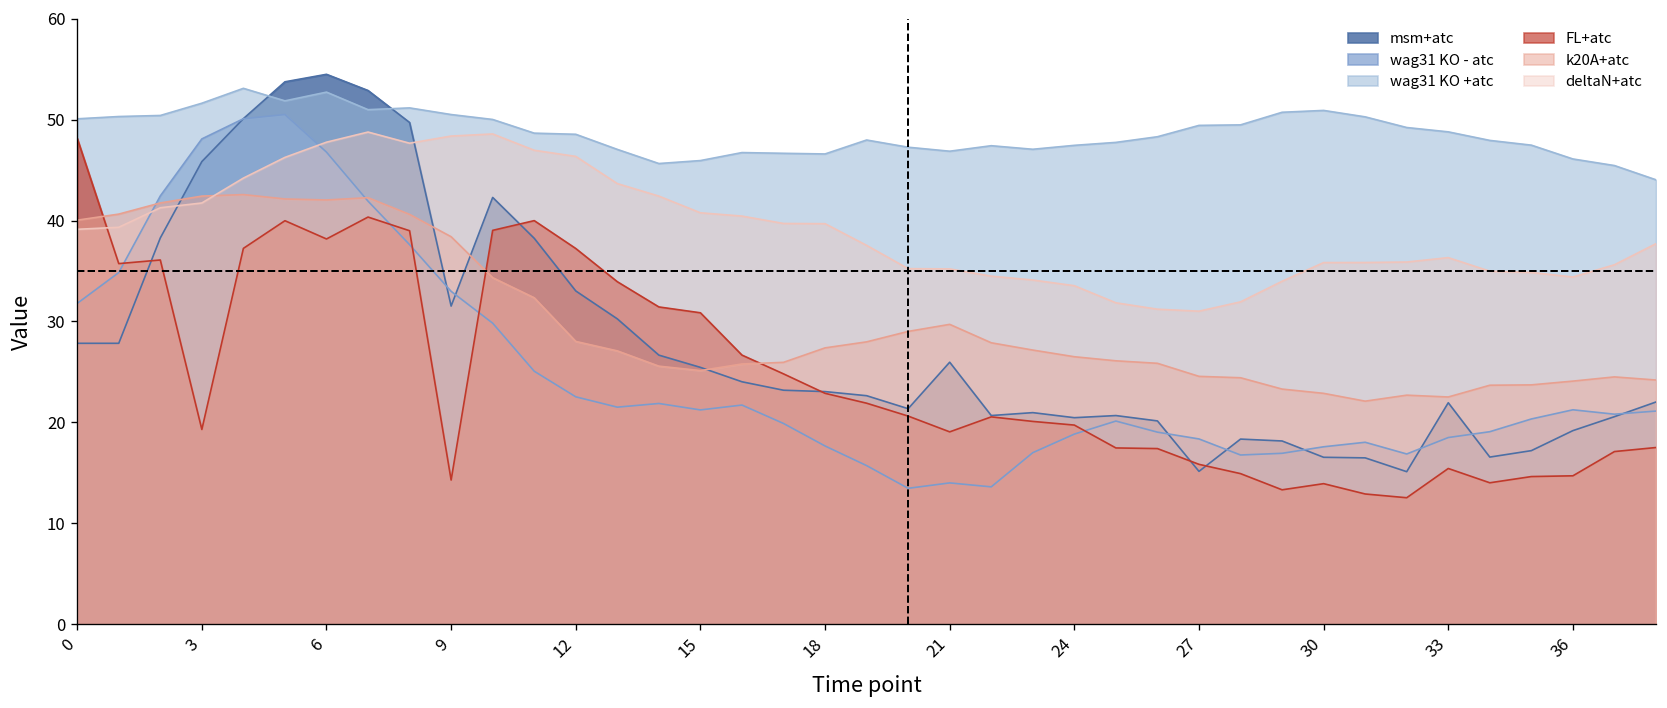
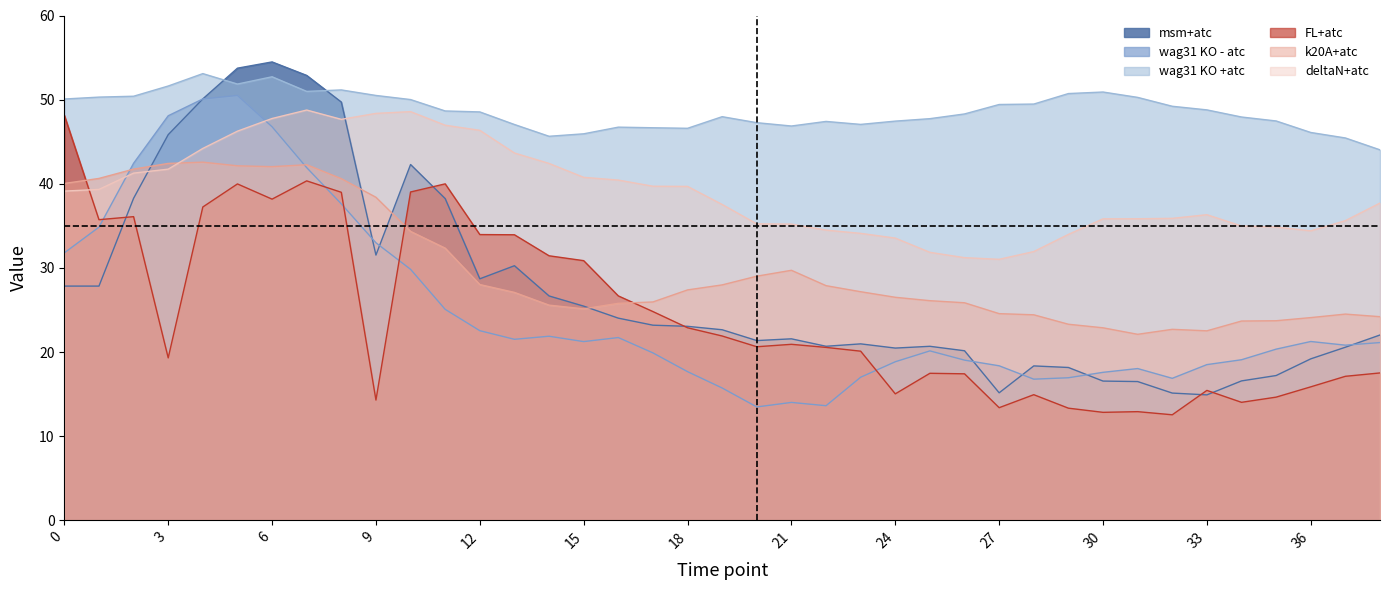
  {
    "msm+atc": {
      "0": 28,
      "3": 46,
      "6": 54,
      "9": 32,
-     "12": 33,
+     "12": 29,
      "15": 25,
-     "21": 26,
+     "21": 22,
      "24": 20,
      "27": 15,
      "30": 17,
-     "33": 22,
+     "33": 15,
      "36": 19
    },
    "FL+atc": {
      "0": 48,
      "3": 19,
      "6": 38,
      "9": 14,
-     "12": 37,
+     "12": 34,
      "15": 31,
-     "21": 19,
-     "24": 20,
-     "27": 16,
-     "30": 14,
+     "21": 21,
+     "24": 15,
+     "27": 13,
+     "30": 13,
      "33": 15,
-     "36": 15
+     "36": 16
    }
  }
